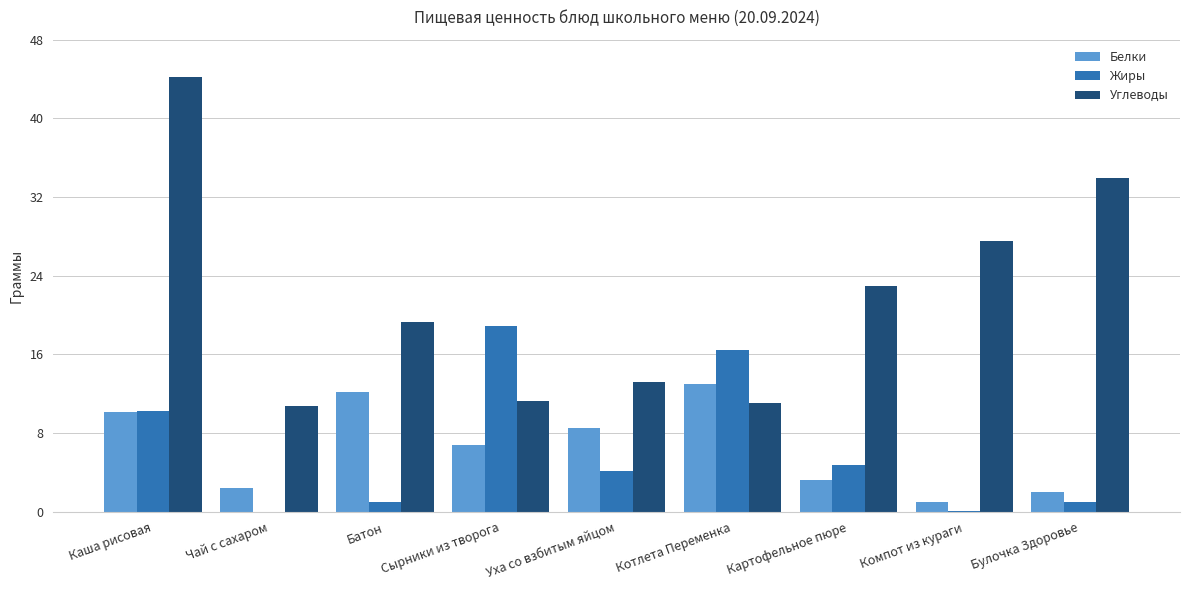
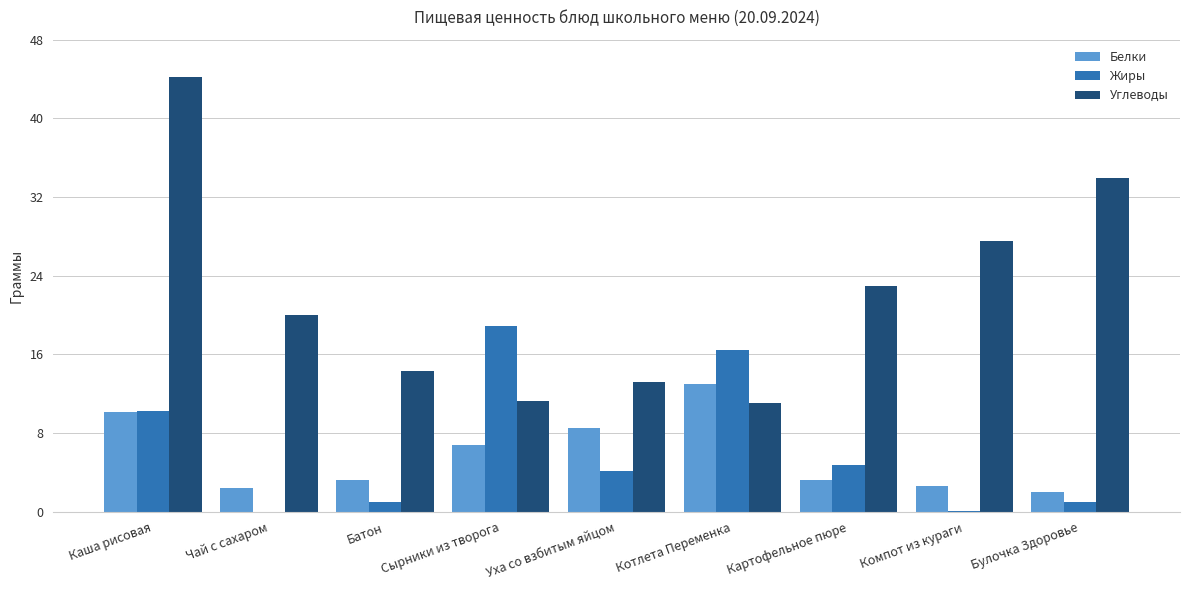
  {
    "Белки": {
      "Каша рисовая": 10,
      "Чай с сахаром": 2,
-     "Батон": 12,
+     "Батон": 3,
      "Сырники из творога": 7,
      "Уха со взбитым яйцом": 9,
      "Котлета Переменка": 13,
      "Картофельное пюре": 3,
-     "Компот из кураги": 1,
+     "Компот из кураги": 3,
      "Булочка Здоровье": 2
    },
    "Жиры": {
      "Каша рисовая": 10,
      "Чай с сахаром": 0,
      "Батон": 1,
      "Сырники из творога": 19,
      "Уха со взбитым яйцом": 4,
      "Котлета Переменка": 16,
      "Картофельное пюре": 5,
      "Булочка Здоровье": 1
    },
    "Углеводы": {
      "Каша рисовая": 44,
-     "Чай с сахаром": 11,
-     "Батон": 19,
+     "Чай с сахаром": 20,
+     "Батон": 14,
      "Сырники из творога": 11,
      "Уха со взбитым яйцом": 13,
      "Котлета Переменка": 11,
      "Картофельное пюре": 23,
      "Компот из кураги": 28,
      "Булочка Здоровье": 34
    }
  }
